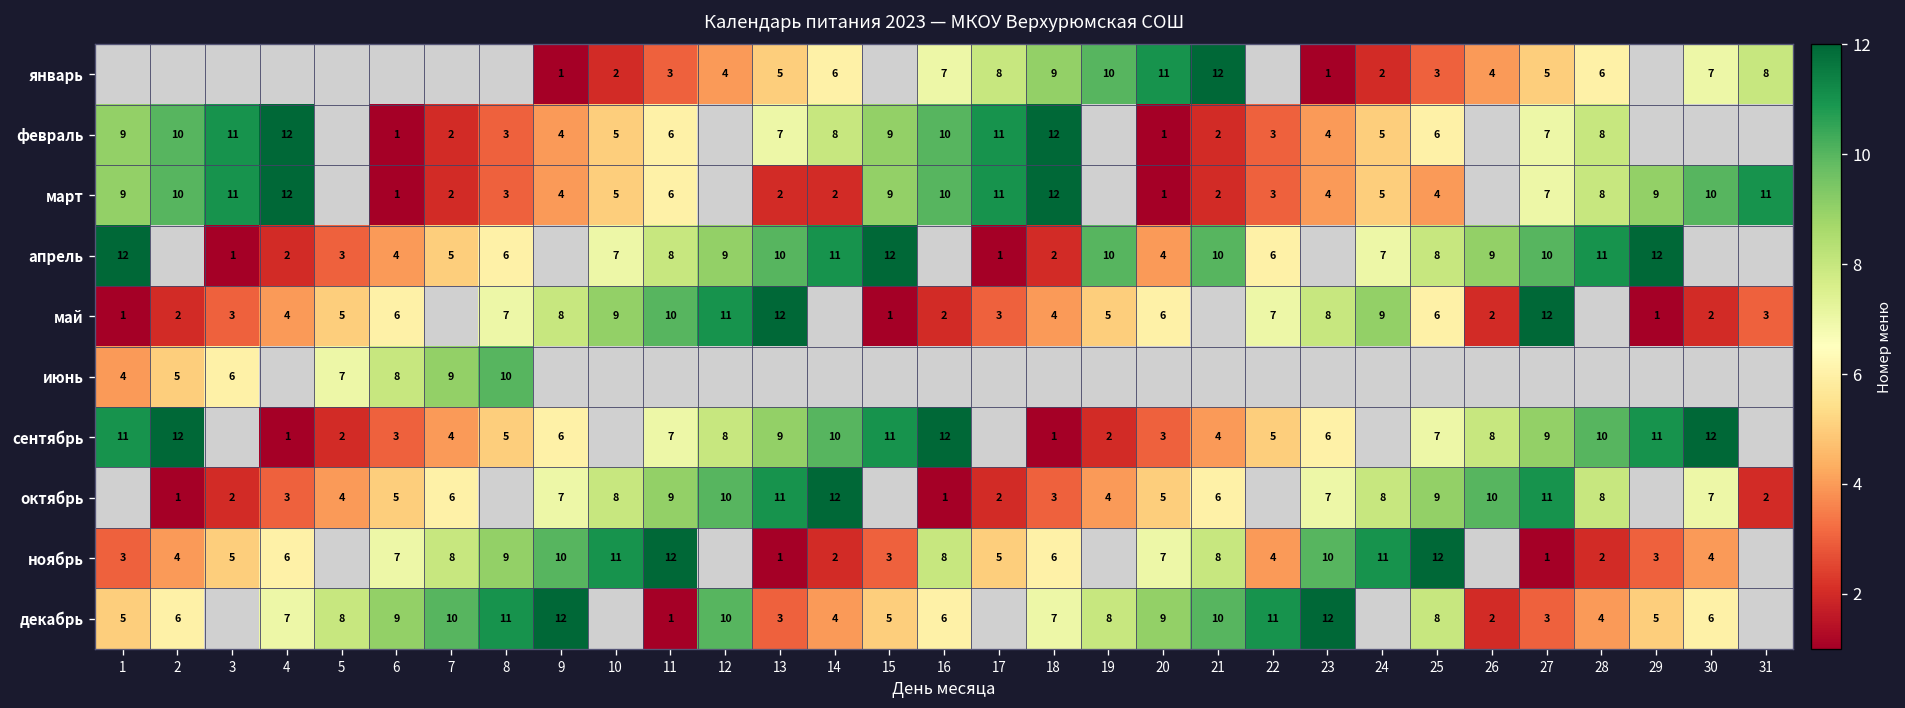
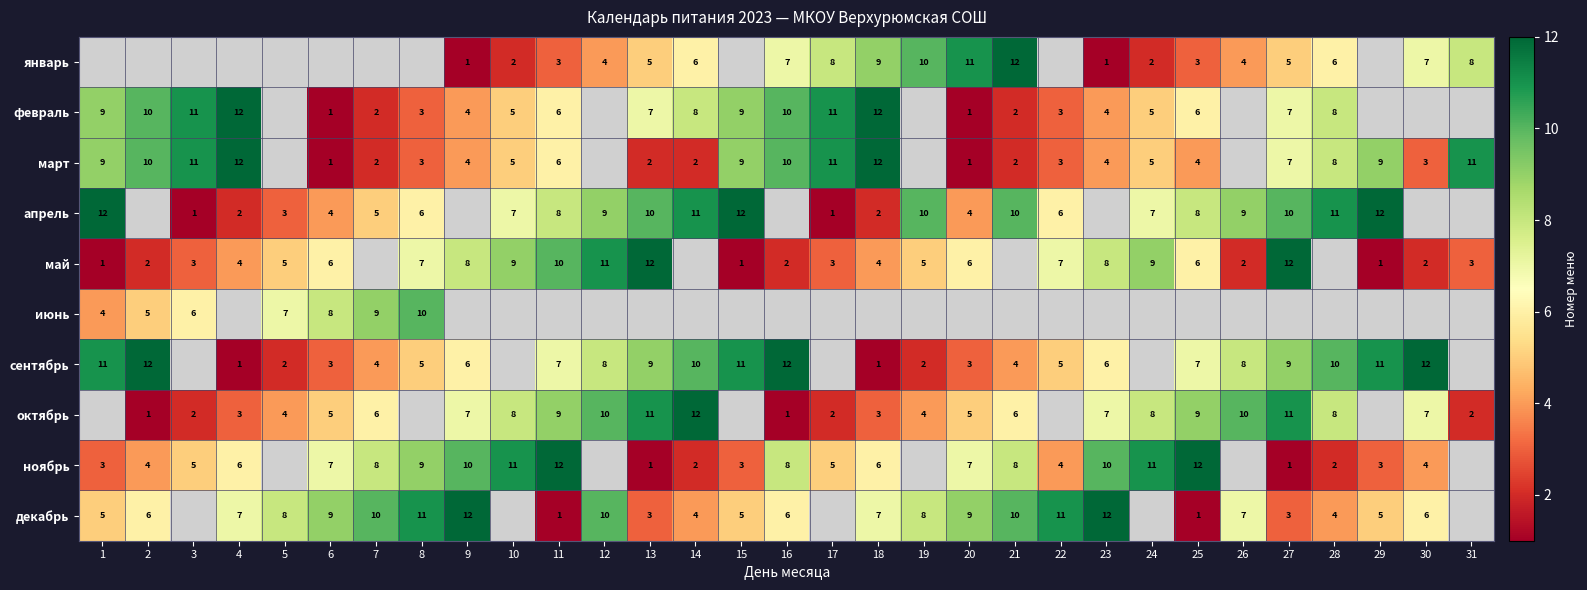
  {
    "март": {
      "1": 9,
      "2": 10,
      "3": 11,
      "4": 12,
      "6": 1,
      "7": 2,
      "8": 3,
      "9": 4,
      "10": 5,
      "11": 6,
      "13": 2,
      "14": 2,
      "15": 9,
      "16": 10,
      "17": 11,
      "18": 12,
      "20": 1,
      "21": 2,
      "22": 3,
      "23": 4,
      "24": 5,
      "25": 4,
      "27": 7,
      "28": 8,
      "29": 9,
-     "30": 10,
+     "30": 3,
      "31": 11
    },
    "декабрь": {
      "1": 5,
      "2": 6,
      "4": 7,
      "5": 8,
      "6": 9,
      "7": 10,
      "8": 11,
      "9": 12,
      "11": 1,
      "12": 10,
      "13": 3,
      "14": 4,
      "15": 5,
      "16": 6,
      "18": 7,
      "19": 8,
      "20": 9,
      "21": 10,
      "22": 11,
      "23": 12,
-     "25": 8,
-     "26": 2,
+     "25": 1,
+     "26": 7,
      "27": 3,
      "28": 4,
      "29": 5,
      "30": 6
    }
  }
